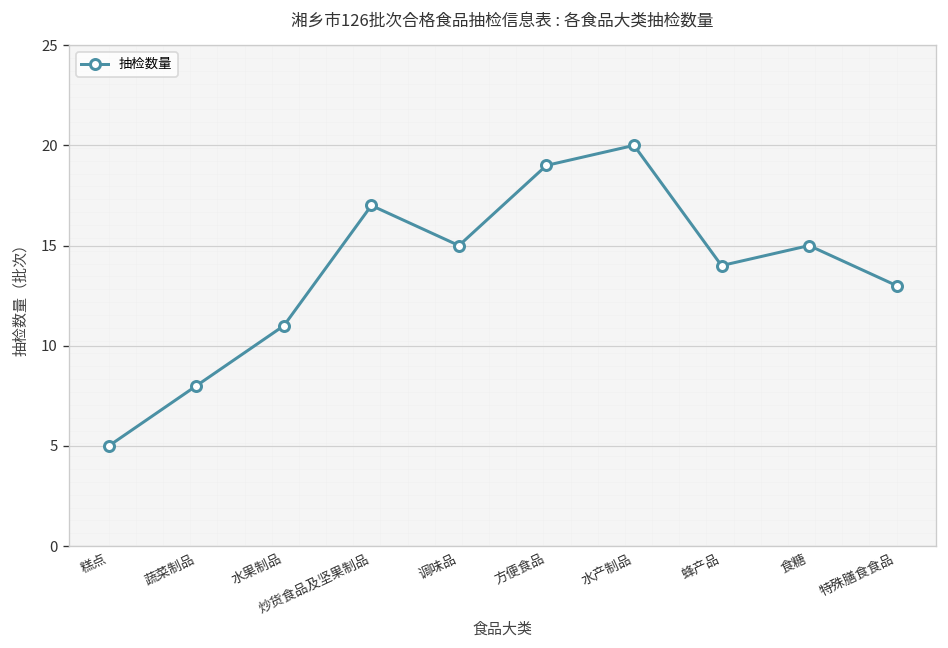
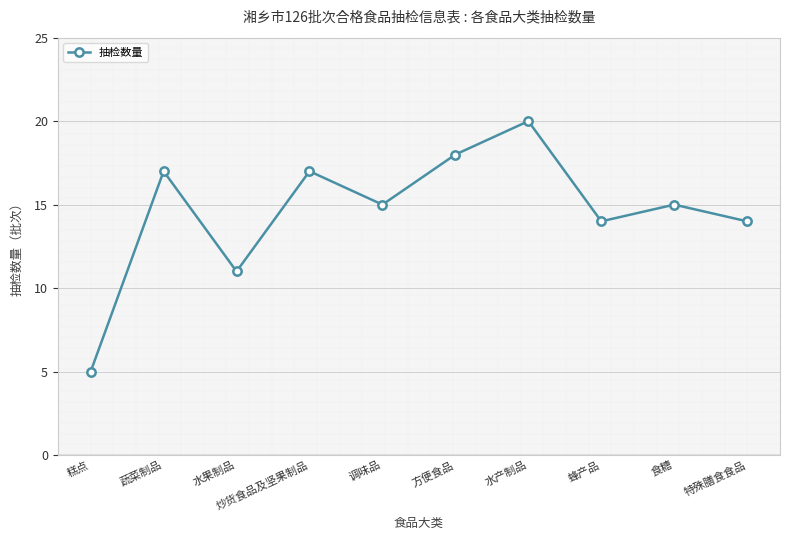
  {
    "糕点": 5,
-   "蔬菜制品": 8,
+   "蔬菜制品": 17,
    "水果制品": 11,
    "炒货食品及坚果制品": 17,
    "调味品": 15,
-   "方便食品": 19,
+   "方便食品": 18,
    "水产制品": 20,
    "蜂产品": 14,
    "食糖": 15,
-   "特殊膳食食品": 13
+   "特殊膳食食品": 14
  }
